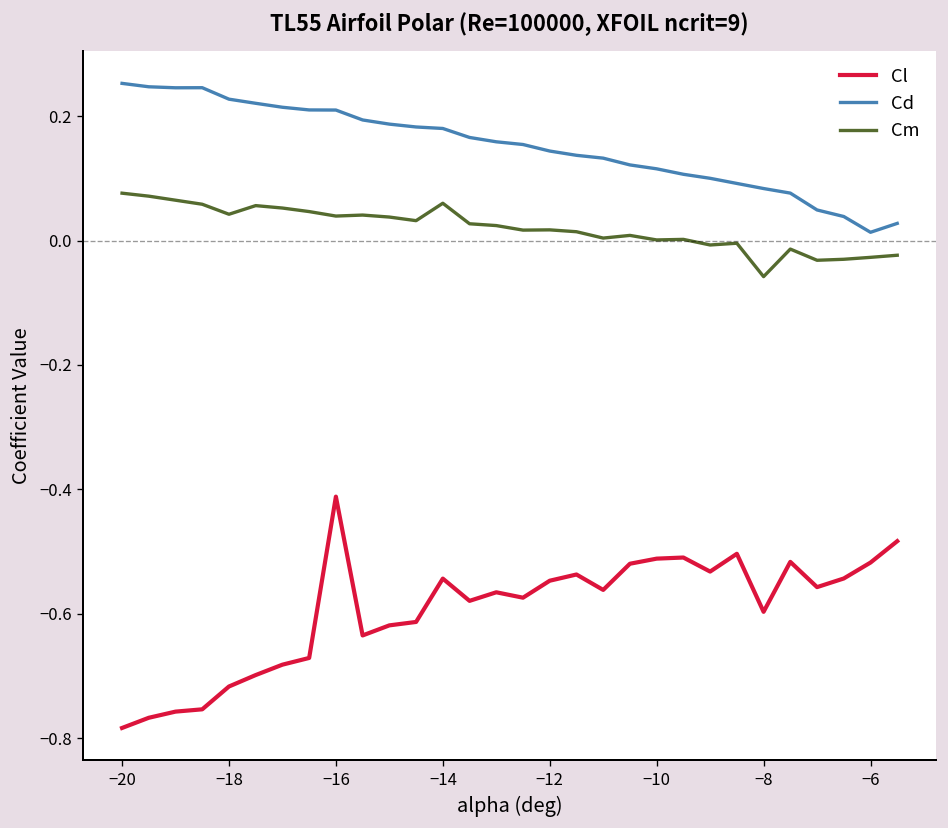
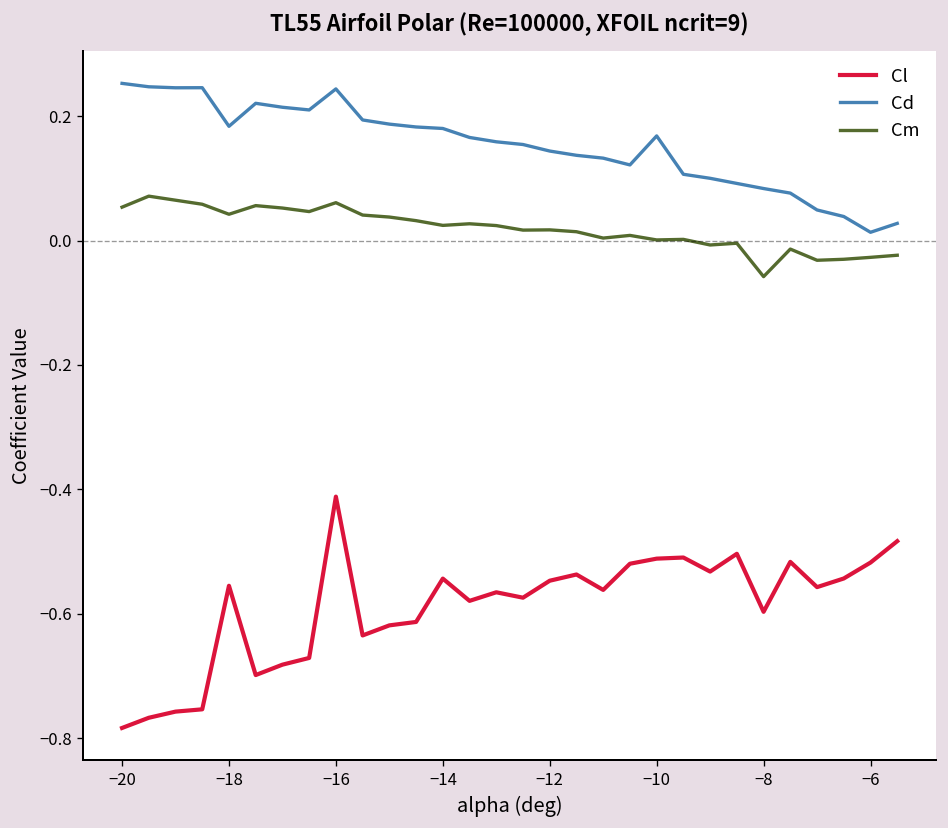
  {
    "Cl": {
      "−20": -0.78,
-     "−18": -0.72,
+     "−18": -0.56,
      "−16": -0.41,
      "−14": -0.54,
      "−12": -0.55,
      "−10": -0.51,
      "−8": -0.60,
      "−6": -0.52
    },
    "Cd": {
      "−20": 0.25,
-     "−18": 0.23,
-     "−16": 0.21,
+     "−18": 0.18,
+     "−16": 0.24,
      "−14": 0.18,
      "−12": 0.14,
-     "−10": 0.12,
+     "−10": 0.17,
      "−8": 0.08,
      "−6": 0.01
    },
    "Cm": {
-     "−20": 0.08,
+     "−20": 0.05,
      "−18": 0.04,
-     "−16": 0.04,
-     "−14": 0.06,
+     "−16": 0.06,
+     "−14": 0.02,
      "−12": 0.02,
      "−10": 0.00,
      "−8": -0.06,
      "−6": -0.03
    }
  }
